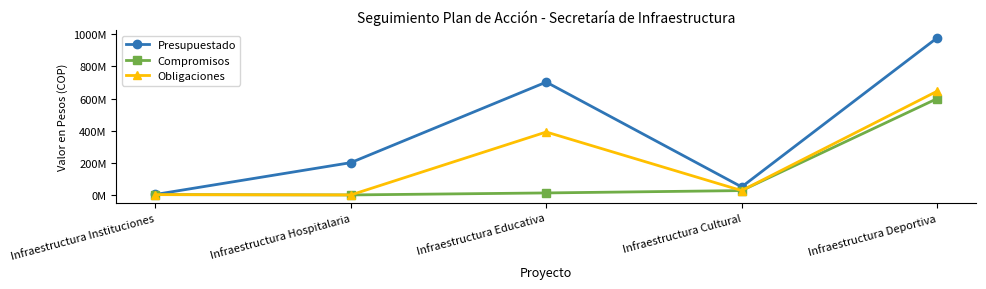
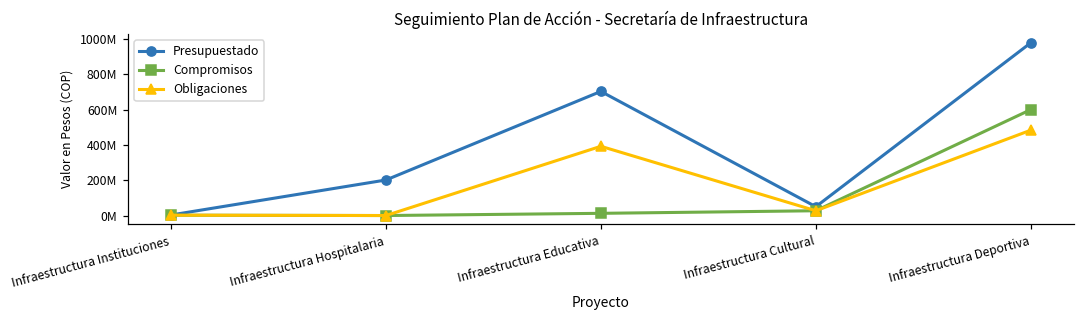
  {
    "Presupuestado": {
      "Infraestructura Hospitalaria": 200000000,
      "Infraestructura Educativa": 700000000,
      "Infraestructura Cultural": 50000000,
      "Infraestructura Deportiva": 980000000
    },
    "Compromisos": {
      "Infraestructura Educativa": 10000000,
      "Infraestructura Deportiva": 600000000
    },
    "Obligaciones": {
      "Infraestructura Educativa": 390000000,
-     "Infraestructura Deportiva": 650000000
+     "Infraestructura Deportiva": 480000000
    }
  }
